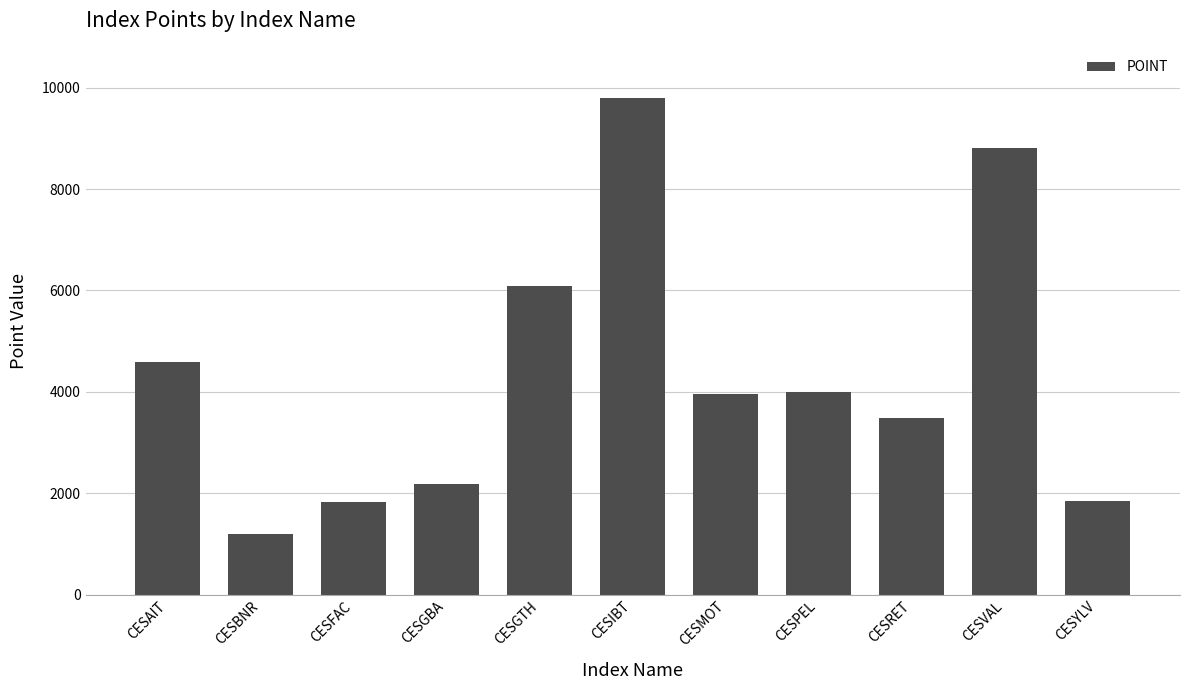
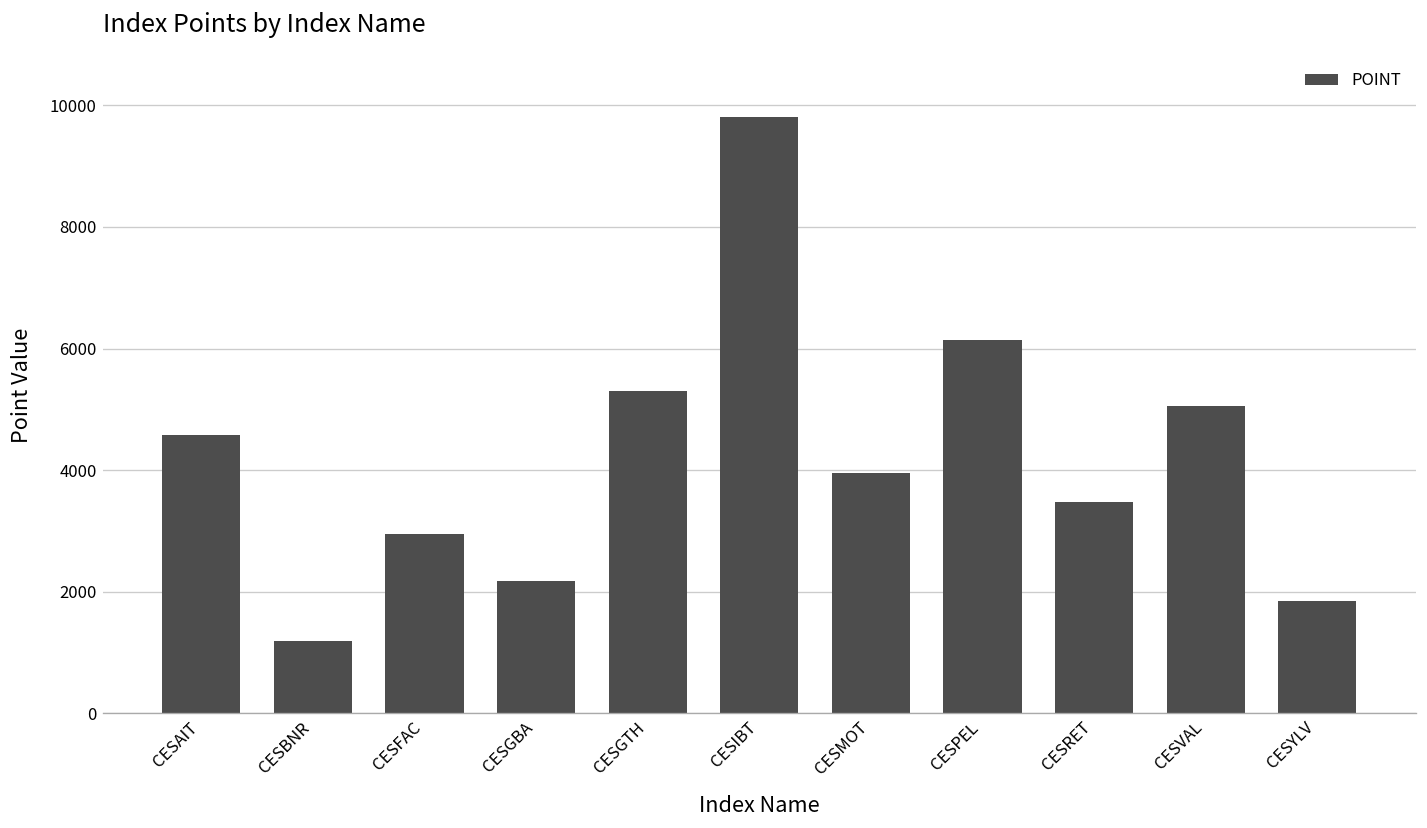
  {
    "CESAIT": 4600,
    "CESBNR": 1200,
-   "CESFAC": 1800,
+   "CESFAC": 3000,
    "CESGBA": 2200,
-   "CESGTH": 6100,
+   "CESGTH": 5300,
    "CESIBT": 9800,
    "CESMOT": 3900,
-   "CESPEL": 4000,
+   "CESPEL": 6100,
    "CESRET": 3500,
-   "CESVAL": 8800,
+   "CESVAL": 5000,
    "CESYLV": 1900
  }
